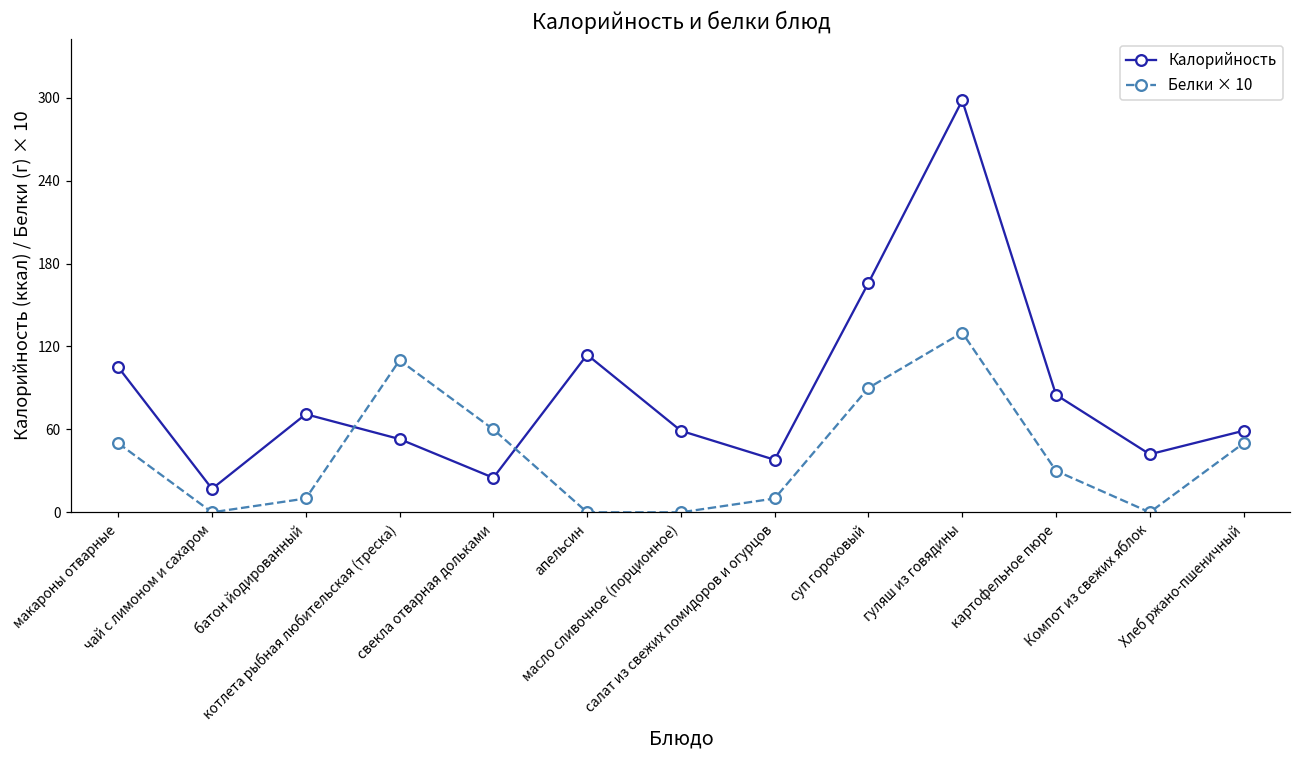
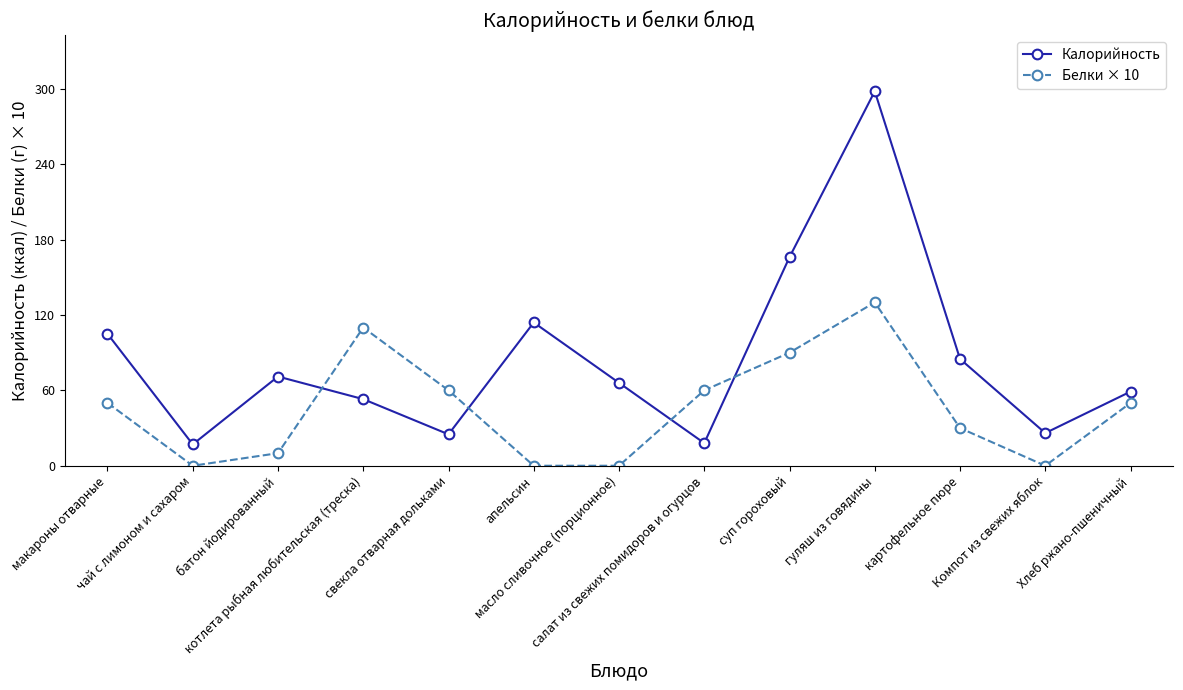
  {
    "Калорийность": {
      "макароны отварные": 105,
      "чай с лимоном и сахаром": 17,
      "батон йодированный": 71,
      "котлета рыбная любительская (треска)": 53,
      "свекла отварная дольками": 25,
      "апельсин": 114,
-     "масло сливочное (порционное)": 59,
-     "салат из свежих помидоров и огурцов": 38,
+     "масло сливочное (порционное)": 66,
+     "салат из свежих помидоров и огурцов": 18,
      "суп гороховый": 166,
      "гуляш из говядины": 298,
      "картофельное пюре": 85,
-     "Компот из свежих яблок": 42,
+     "Компот из свежих яблок": 26,
      "Хлеб ржано-пшеничный": 59
    },
    "Белки × 10": {
      "макароны отварные": 50,
      "чай с лимоном и сахаром": 0,
      "батон йодированный": 10,
      "котлета рыбная любительская (треска)": 110,
      "свекла отварная дольками": 60,
      "апельсин": 0,
      "масло сливочное (порционное)": 0,
-     "салат из свежих помидоров и огурцов": 10,
+     "салат из свежих помидоров и огурцов": 60,
      "суп гороховый": 90,
      "гуляш из говядины": 130,
      "картофельное пюре": 30,
      "Компот из свежих яблок": 0,
      "Хлеб ржано-пшеничный": 50
    }
  }
